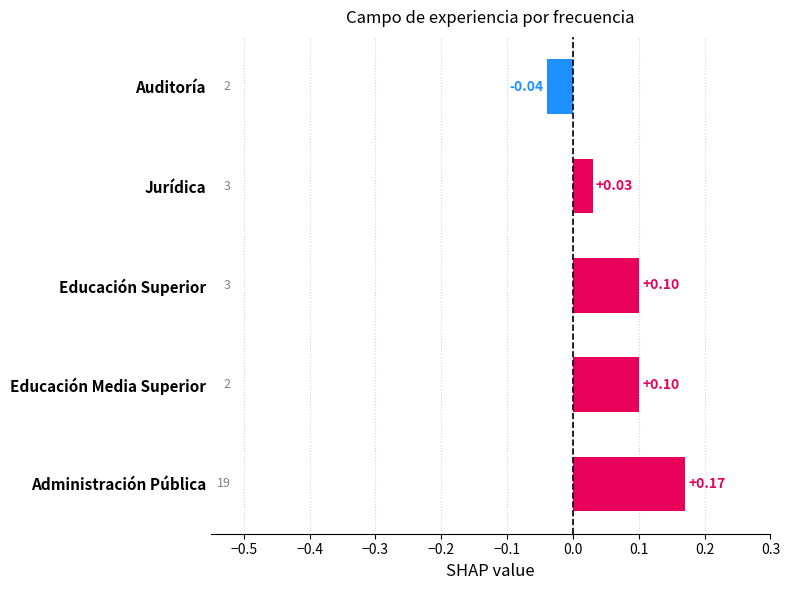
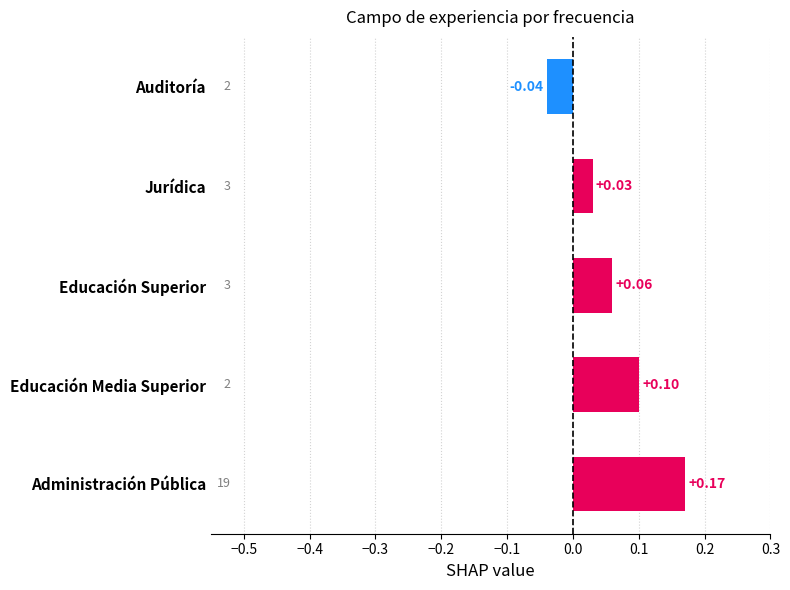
  {
    "Auditoría": "-0.04",
    "Jurídica": "+0.03",
-   "Educación Superior": "+0.10",
+   "Educación Superior": "+0.06",
    "Educación Media Superior": "+0.10",
    "Administración Pública": "+0.17"
  }
